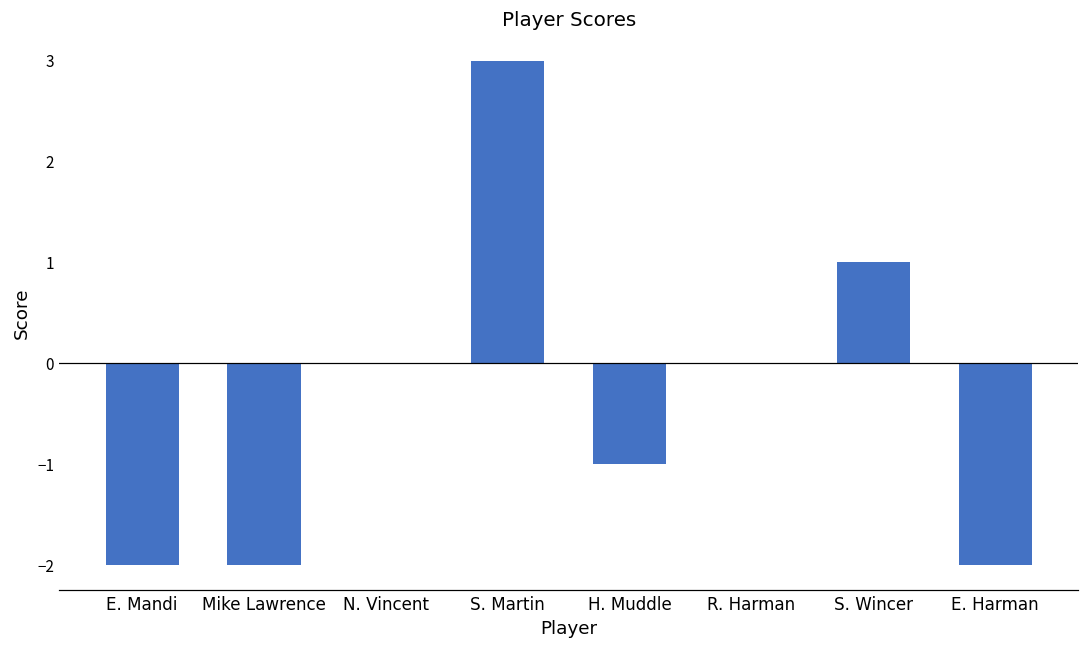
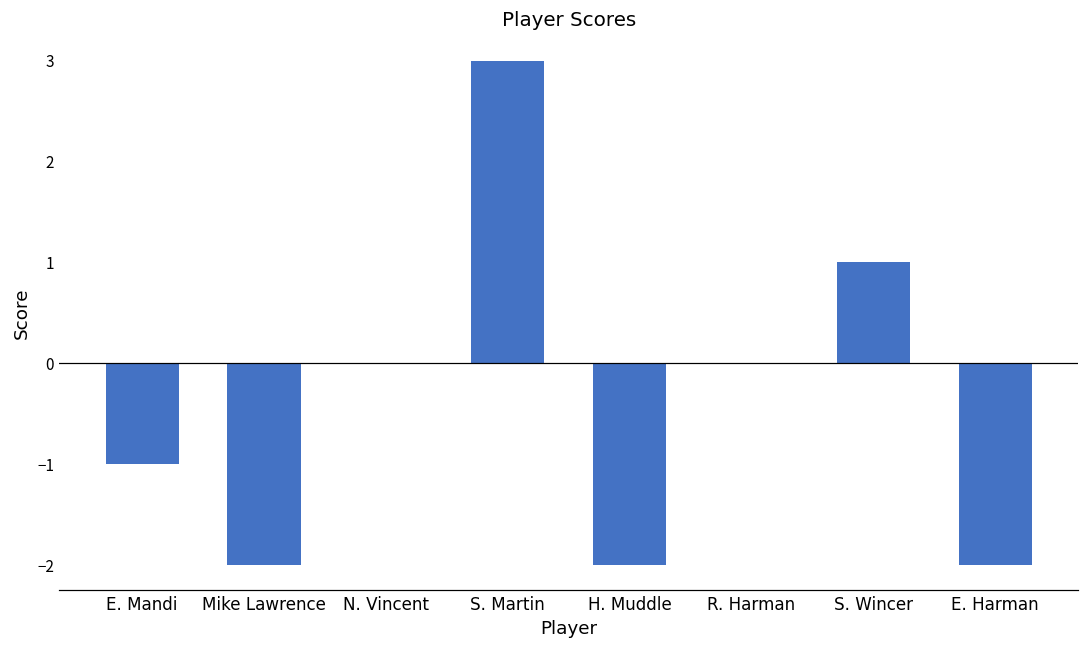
  {
-   "E. Mandi": -2,
+   "E. Mandi": -1,
    "Mike Lawrence": -2,
    "N. Vincent": 0,
    "S. Martin": 3,
-   "H. Muddle": -1,
+   "H. Muddle": -2,
    "R. Harman": 0,
    "S. Wincer": 1,
    "E. Harman": -2
  }
